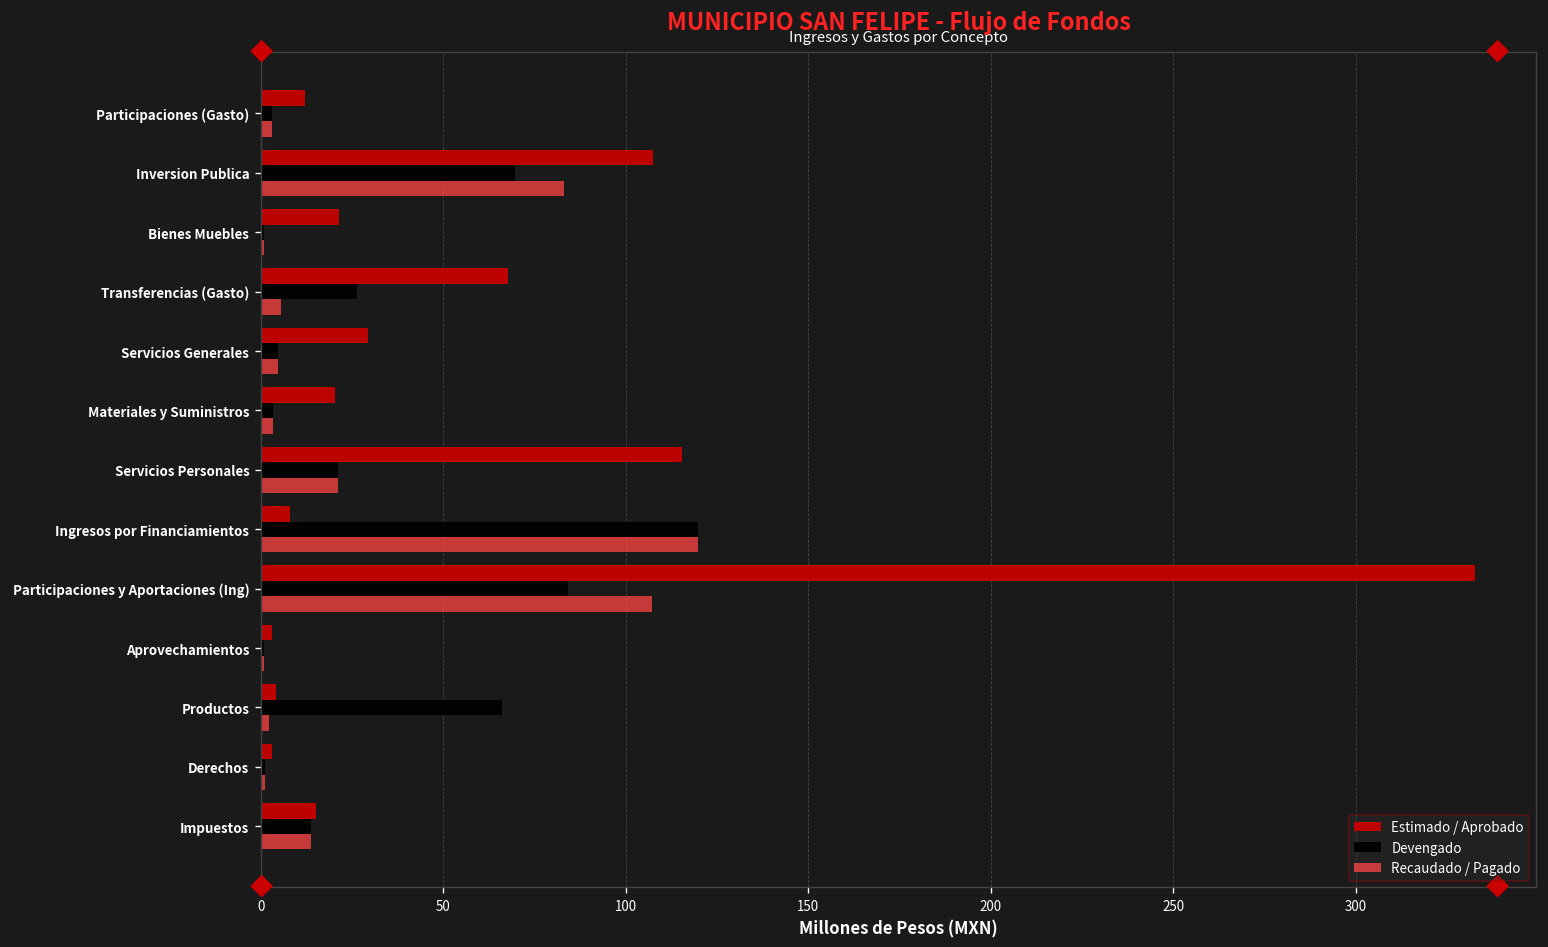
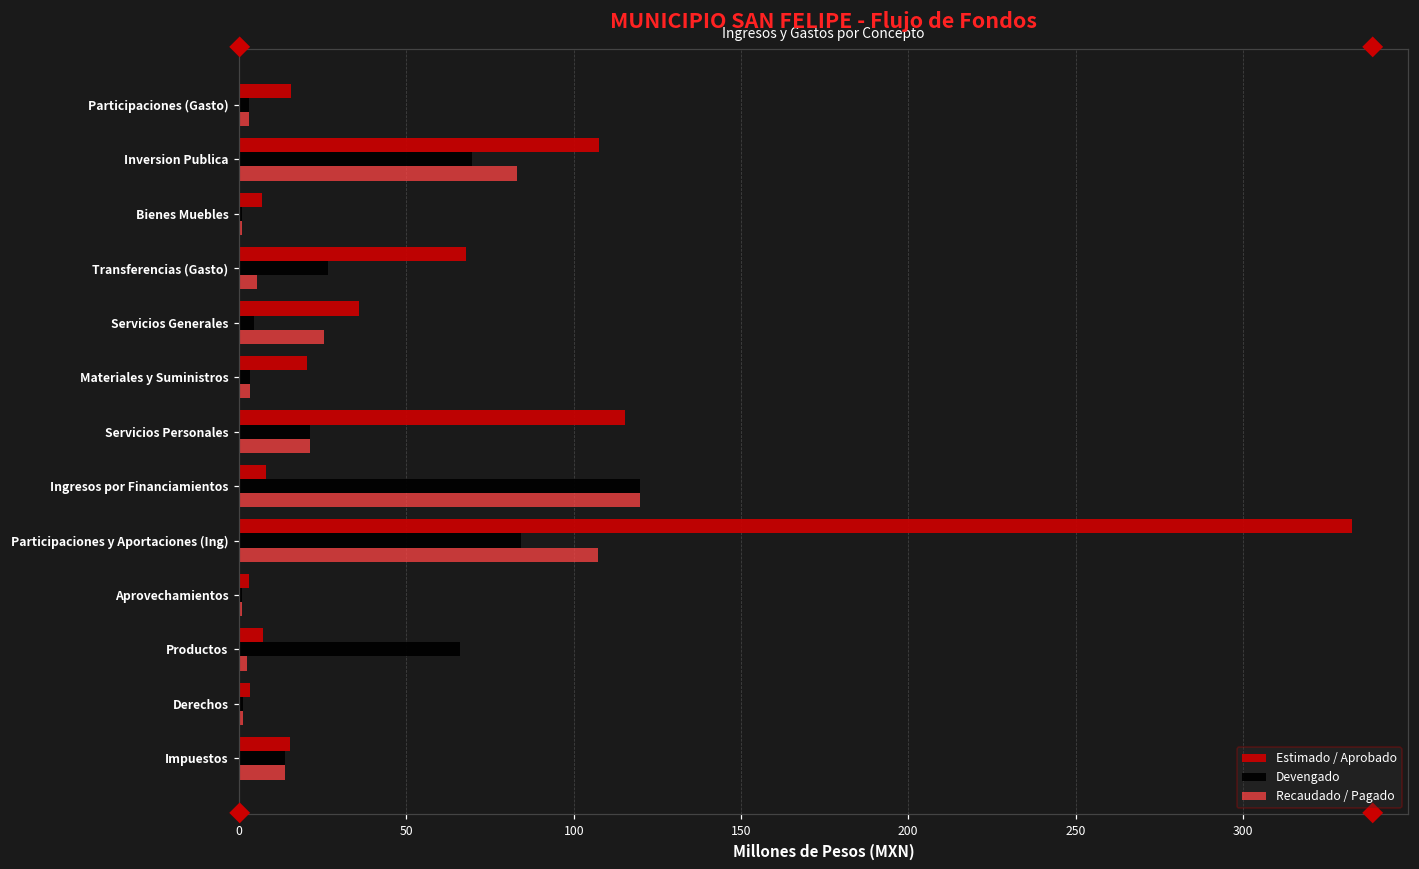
  {
    "Estimado / Aprobado": {
-     "Participaciones (Gasto)": 12,
+     "Participaciones (Gasto)": 16,
      "Inversion Publica": 108,
-     "Bienes Muebles": 21,
+     "Bienes Muebles": 7,
      "Transferencias (Gasto)": 68,
-     "Servicios Generales": 29,
+     "Servicios Generales": 36,
      "Materiales y Suministros": 20,
      "Servicios Personales": 115,
      "Ingresos por Financiamientos": 8,
      "Participaciones y Aportaciones (Ing)": 333,
      "Aprovechamientos": 3,
-     "Productos": 4,
+     "Productos": 7,
      "Derechos": 3,
      "Impuestos": 15
    },
    "Devengado": {
      "Participaciones (Gasto)": 3,
      "Inversion Publica": 70,
      "Bienes Muebles": 1,
      "Transferencias (Gasto)": 26,
      "Servicios Generales": 5,
      "Materiales y Suministros": 3,
      "Servicios Personales": 21,
      "Ingresos por Financiamientos": 120,
      "Participaciones y Aportaciones (Ing)": 84,
      "Aprovechamientos": 1,
      "Productos": 66,
      "Derechos": 1,
      "Impuestos": 14
    },
    "Recaudado / Pagado": {
      "Participaciones (Gasto)": 3,
      "Inversion Publica": 83,
      "Bienes Muebles": 1,
      "Transferencias (Gasto)": 5,
-     "Servicios Generales": 5,
+     "Servicios Generales": 25,
      "Materiales y Suministros": 3,
      "Servicios Personales": 21,
      "Ingresos por Financiamientos": 120,
      "Participaciones y Aportaciones (Ing)": 107,
      "Aprovechamientos": 1,
      "Productos": 2,
      "Derechos": 1,
      "Impuestos": 14
    }
  }
